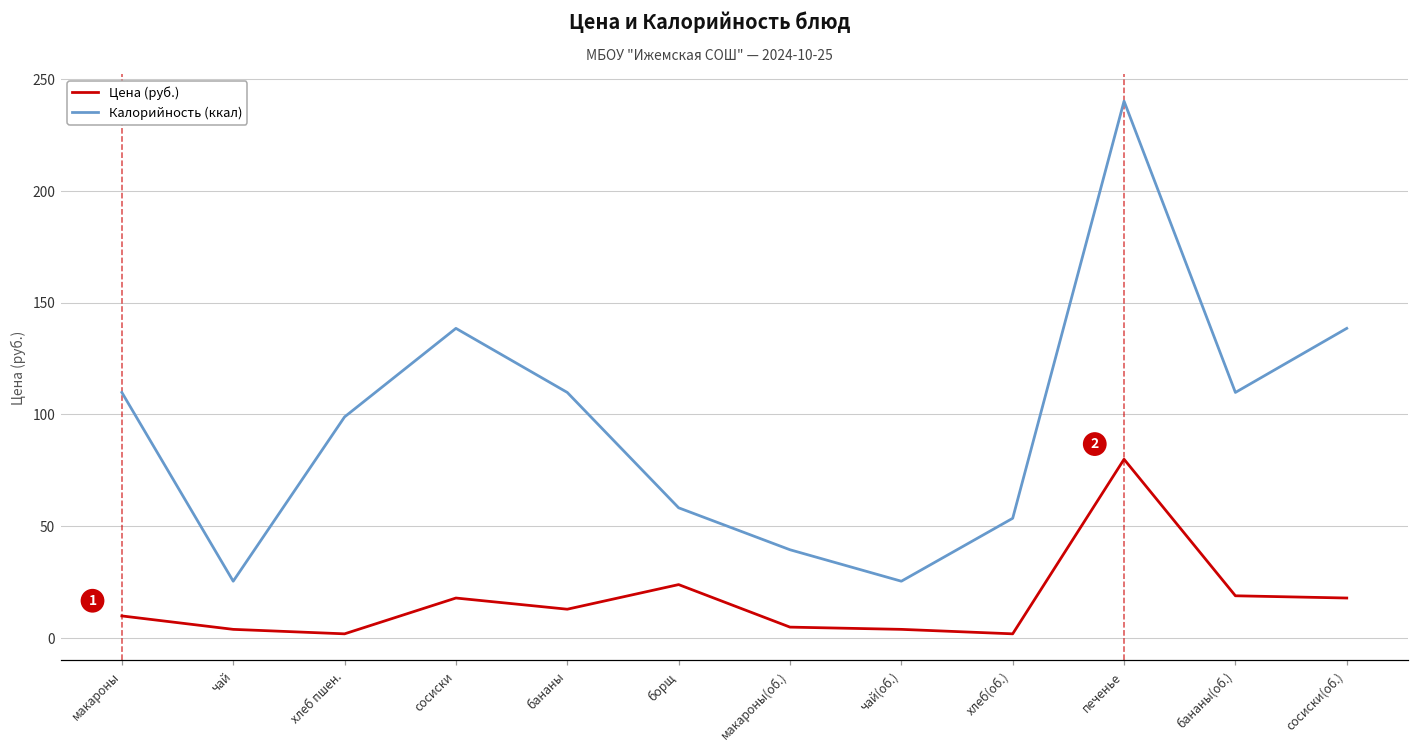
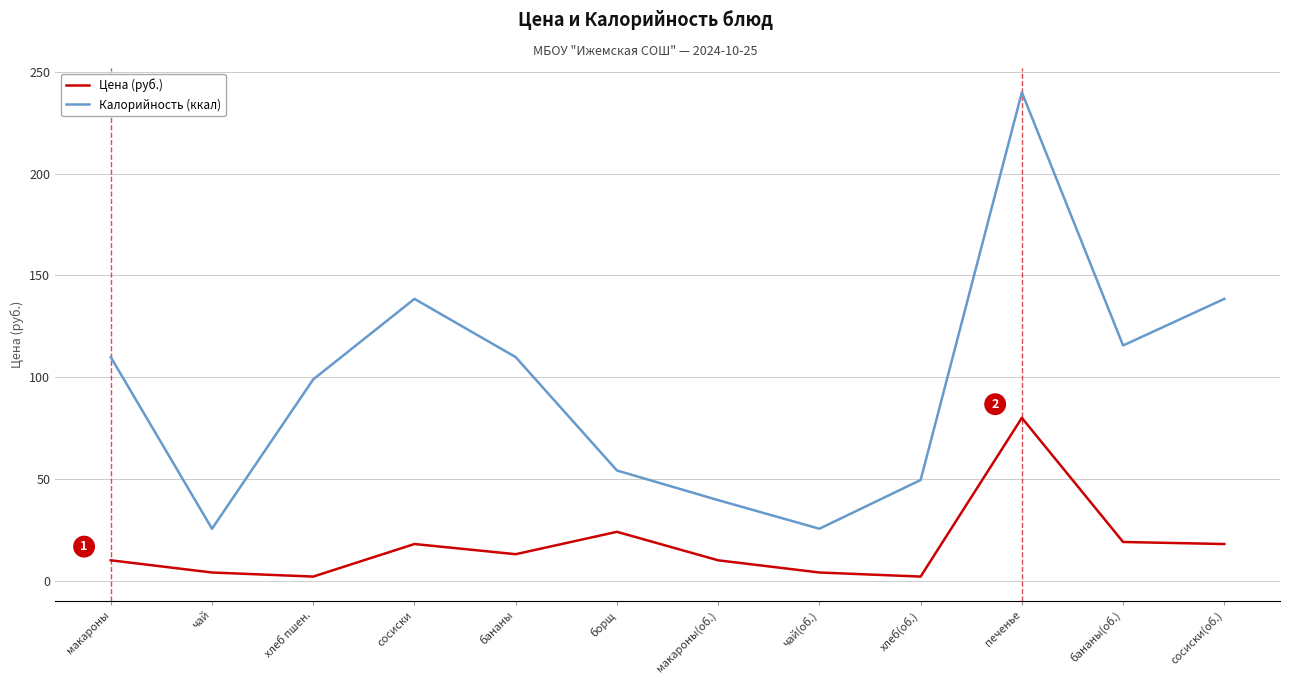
  {
    "Цена (руб.)": {
      "чай": 4,
      "хлеб пшен.": 2,
      "сосиски": 18,
      "бананы": 13,
      "борщ": 24,
-     "макароны(об.)": 5,
+     "макароны(об.)": 10,
      "чай(об.)": 4,
      "хлеб(об.)": 2,
      "бананы(об.)": 19,
      "сосиски(об.)": 18
    },
    "Калорийность (ккал)": {
      "макароны": 110,
      "чай": 26,
      "хлеб пшен.": 99,
      "сосиски": 138,
      "бананы": 110,
-     "борщ": 58,
+     "борщ": 54,
      "макароны(об.)": 40,
      "чай(об.)": 26,
-     "хлеб(об.)": 54,
+     "хлеб(об.)": 49,
      "печенье": 240,
-     "бананы(об.)": 110,
+     "бананы(об.)": 116,
      "сосиски(об.)": 138
    }
  }
